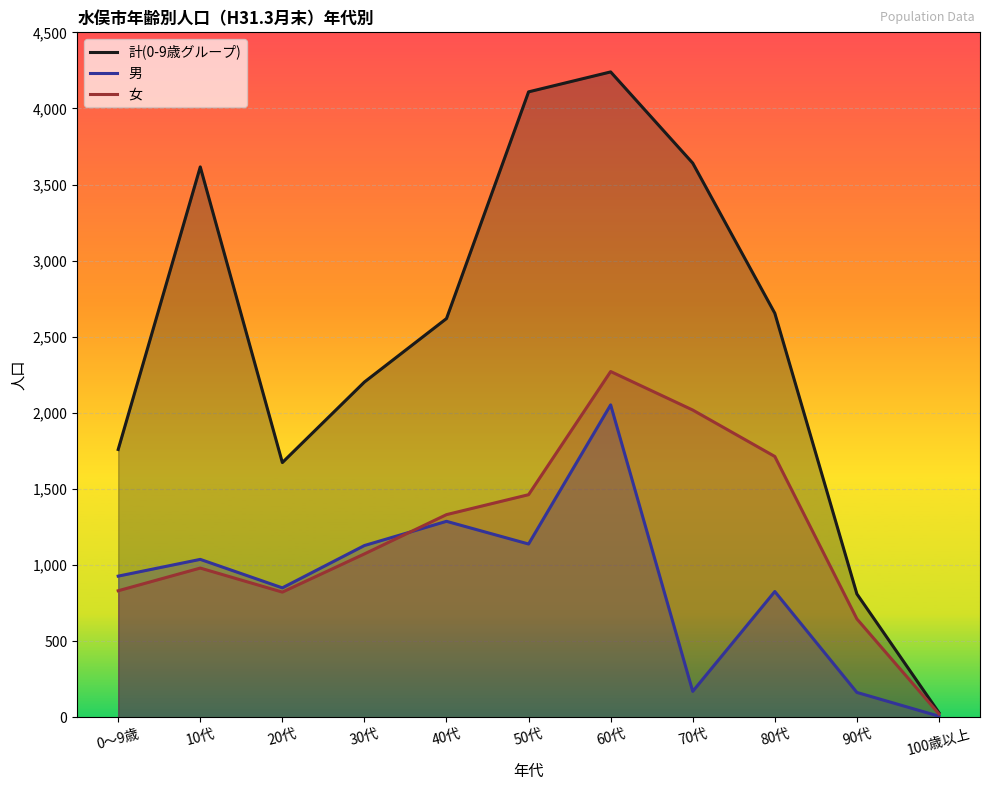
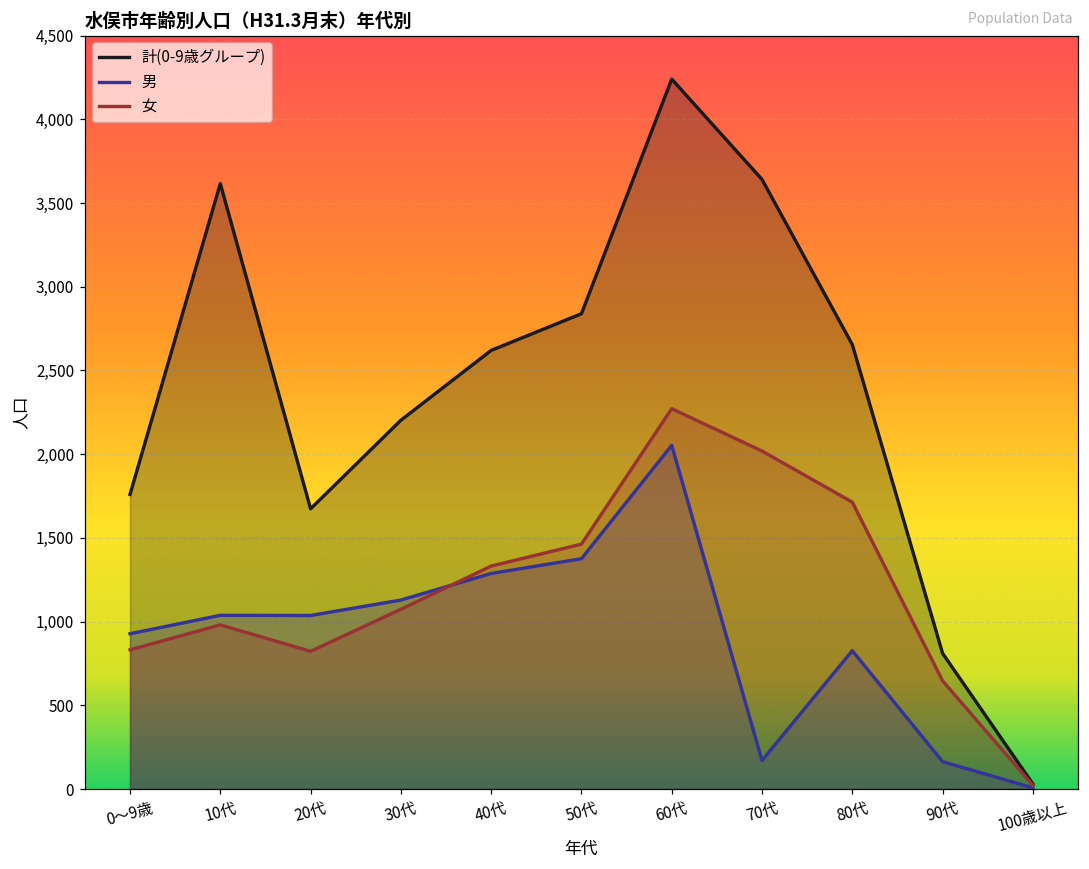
  {
    "計(0-9歳グループ)": {
      "0～9歳": "1,760",
      "10代": "3,620",
      "20代": "1,670",
      "30代": "2,200",
      "40代": "2,620",
-     "50代": "4,110",
+     "50代": "2,840",
      "60代": "4,240",
      "70代": "3,640",
      "80代": "2,660",
      "90代": "810"
    },
    "男": {
      "0～9歳": "930",
      "10代": "1,040",
-     "20代": "850",
+     "20代": "1,040",
      "30代": "1,130",
      "40代": "1,290",
-     "50代": "1,140",
+     "50代": "1,380",
      "60代": "2,050",
      "70代": "170",
      "80代": "830",
      "90代": "160"
    },
    "女": {
      "0～9歳": "830",
      "10代": "980",
      "20代": "820",
      "30代": "1,070",
      "40代": "1,330",
      "50代": "1,460",
      "60代": "2,270",
      "70代": "2,020",
      "80代": "1,710",
      "90代": "650"
    }
  }
